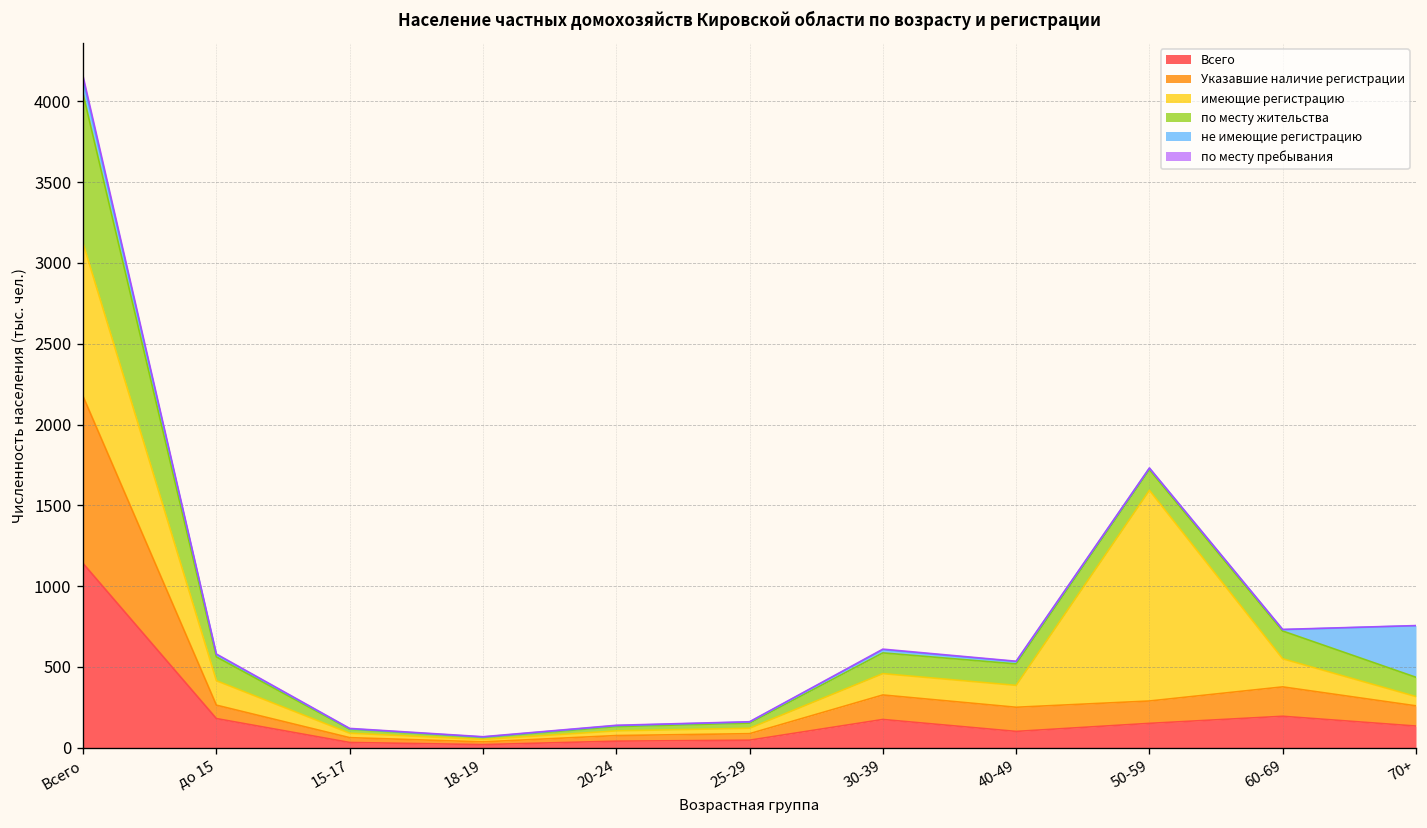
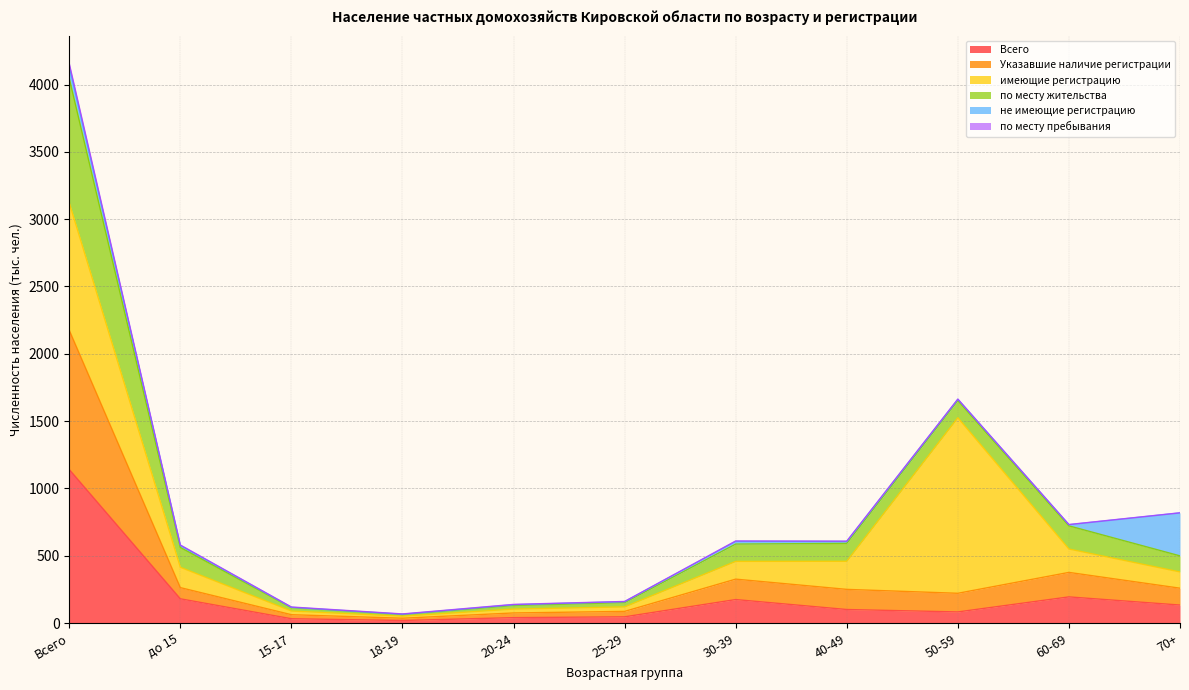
  {
    "Всего": {
      "Всего": 1140,
      "до 15": 180,
      "15-17": 30,
      "20-24": 40,
      "25-29": 50,
      "30-39": 170,
      "40-49": 100,
-     "50-59": 150,
+     "50-59": 80,
      "60-69": 190,
      "70+": 130
    },
    "Указавшие наличие регистрации": {
      "Всего": 1030,
      "до 15": 80,
      "15-17": 30,
      "20-24": 30,
      "25-29": 40,
      "30-39": 150,
      "40-49": 150,
      "50-59": 140,
      "60-69": 180,
      "70+": 130
    },
    "имеющие регистрацию": {
      "Всего": 950,
      "до 15": 150,
      "15-17": 30,
      "20-24": 30,
      "25-29": 30,
      "30-39": 130,
-     "40-49": 140,
+     "40-49": 210,
      "50-59": 1300,
      "60-69": 170,
-     "70+": 60
+     "70+": 120
    },
    "по месту жительства": {
      "Всего": 920,
      "30-39": 130,
      "70+": 120
    },
    "не имеющие регистрацию": {
      "Всего": 90
    },
    "по месту пребывания": {
      "Всего": 20
    }
  }
